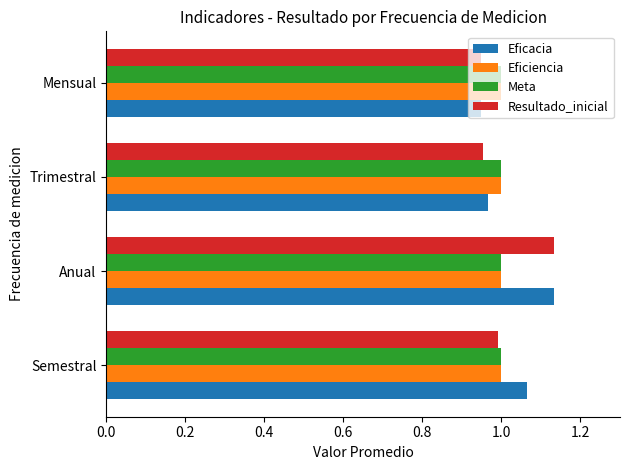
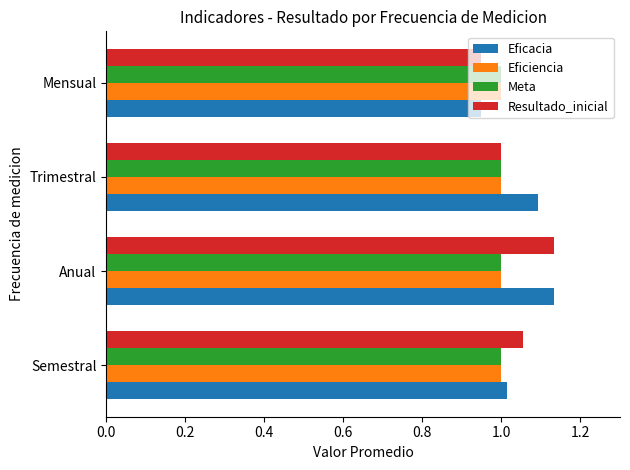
  {
    "Eficacia": {
-     "Trimestral": 0.97,
+     "Trimestral": 1.09,
      "Anual": 1.13,
-     "Semestral": 1.06
+     "Semestral": 1.01
    },
    "Eficiencia": {
      "Trimestral": 1.00,
      "Anual": 1.00,
      "Semestral": 1.00
    },
    "Meta": {
      "Trimestral": 1.00,
      "Anual": 1.00,
      "Semestral": 1.00
    },
    "Resultado_inicial": {
-     "Trimestral": 0.95,
+     "Trimestral": 1.00,
      "Anual": 1.13,
-     "Semestral": 0.99
+     "Semestral": 1.05
    }
  }
